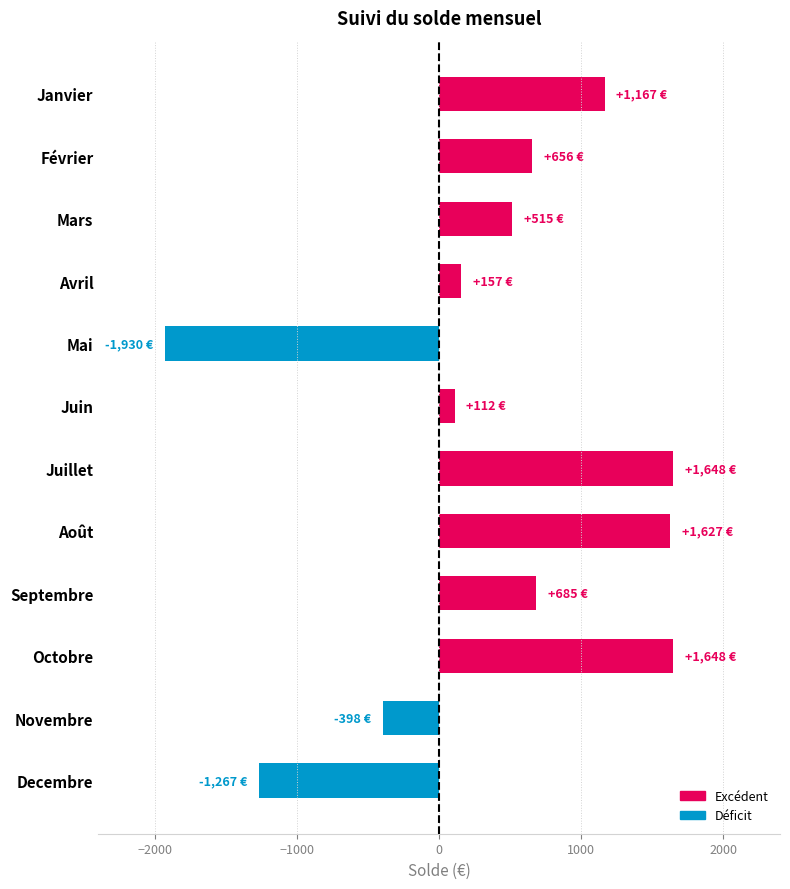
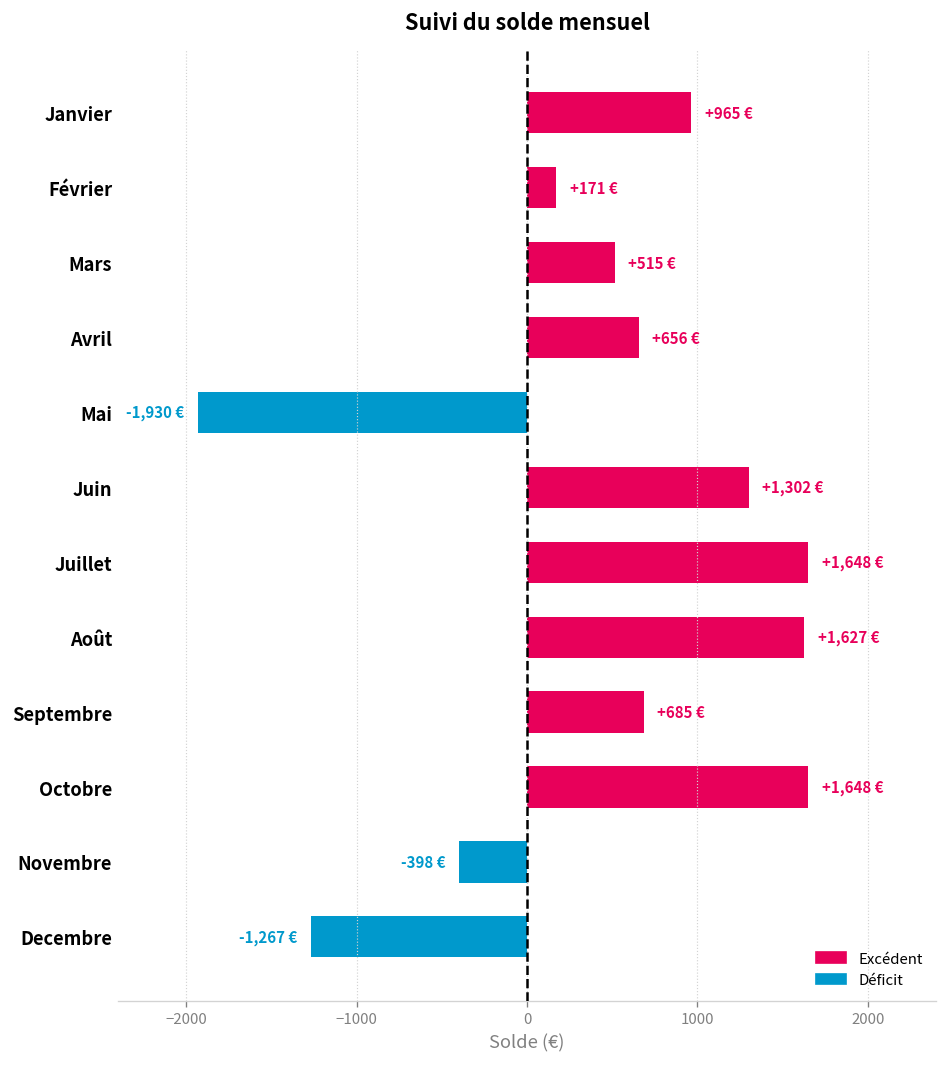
  {
-   "Janvier": "+1,167",
-   "Février": "+656",
+   "Janvier": "+965",
+   "Février": "+171",
    "Mars": "+515",
-   "Avril": "+157",
+   "Avril": "+656",
    "Mai": "-1,930",
-   "Juin": "+112",
+   "Juin": "+1,302",
    "Juillet": "+1,648",
    "Août": "+1,627",
    "Septembre": "+685",
    "Octobre": "+1,648",
    "Novembre": "-398",
    "Decembre": "-1,267"
  }
